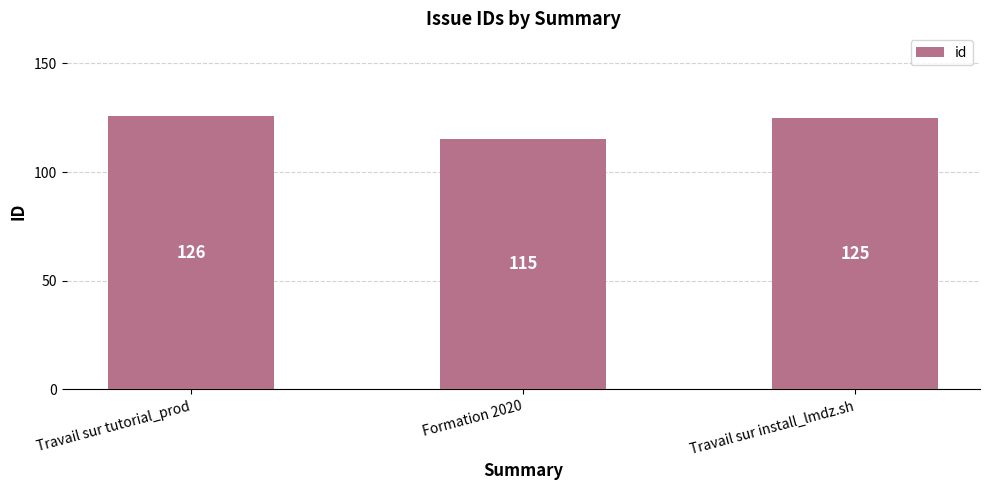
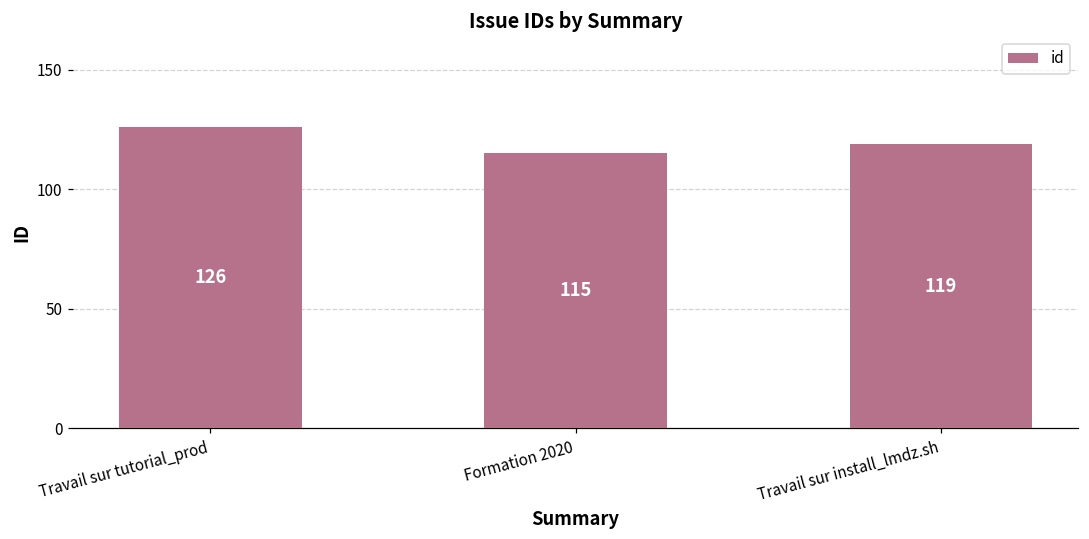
  {
    "Travail sur tutorial_prod": 126,
    "Formation 2020": 115,
-   "Travail sur install_lmdz.sh": 125
+   "Travail sur install_lmdz.sh": 119
  }
